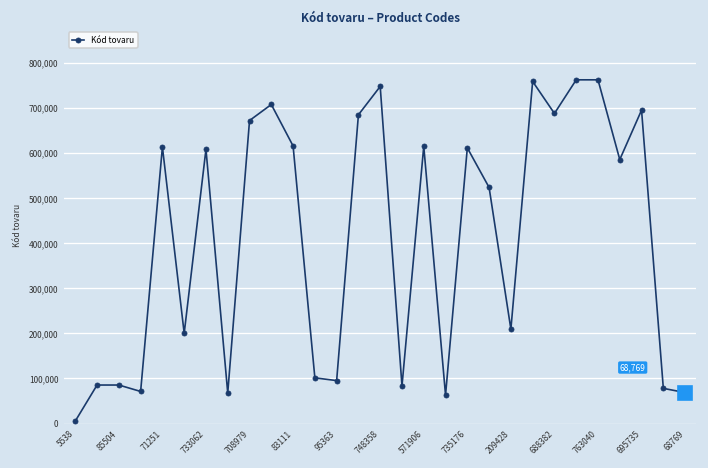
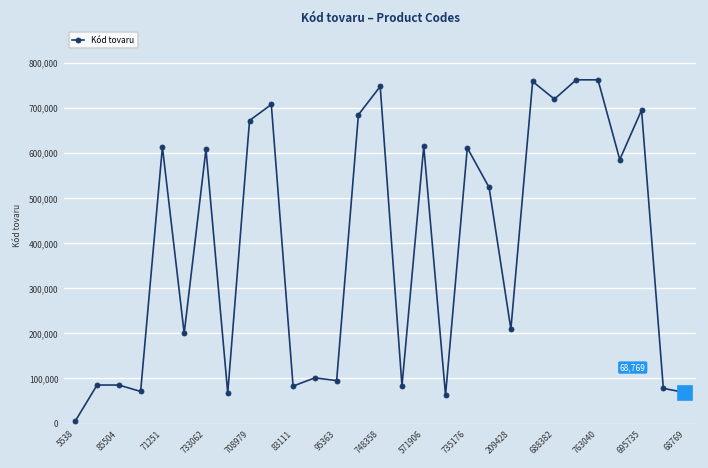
  {
    "Kód tovaru": {
      "5538": "10,000",
      "85504": "90,000",
      "71251": "610,000",
      "733062": "610,000",
      "708979": "670,000",
-     "83111": "620,000",
+     "83111": "80,000",
      "95363": "100,000",
      "748358": "750,000",
      "571906": "620,000",
      "735176": "610,000",
      "209428": "210,000",
-     "688382": "690,000",
+     "688382": "720,000",
      "763040": "760,000",
      "695735": "700,000"
    }
  }
